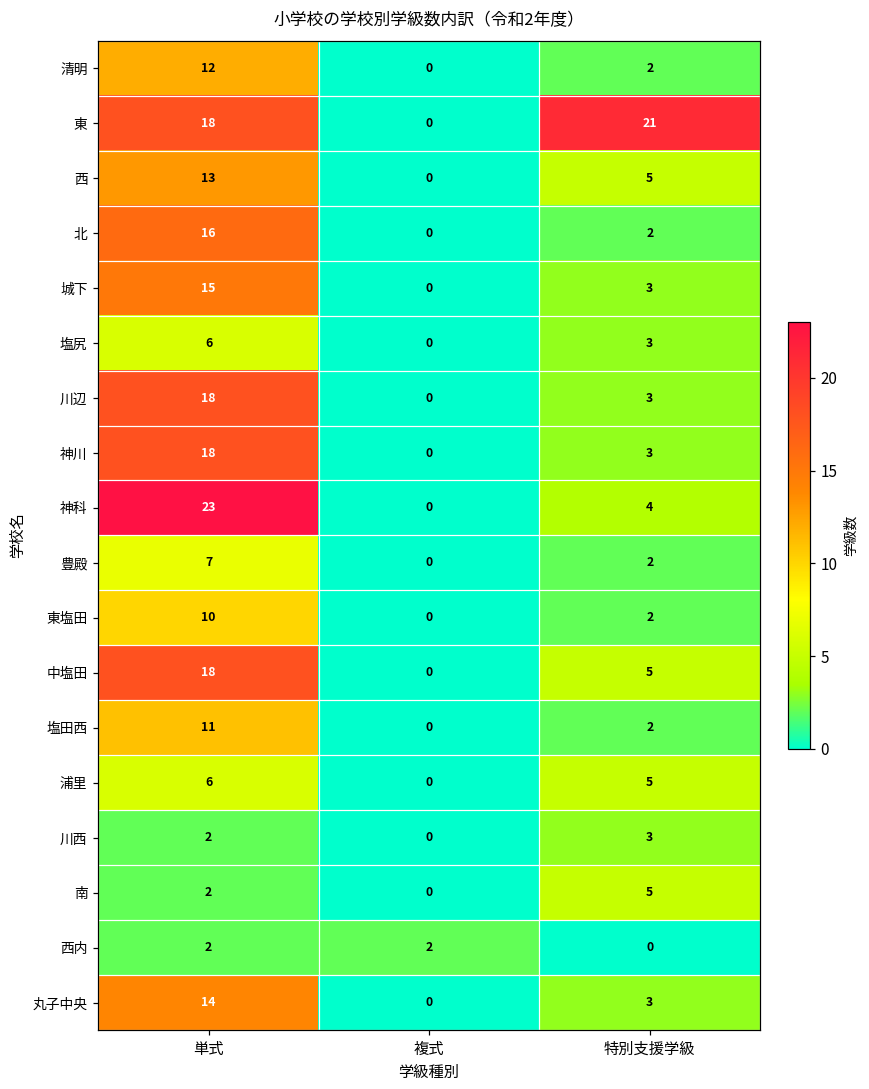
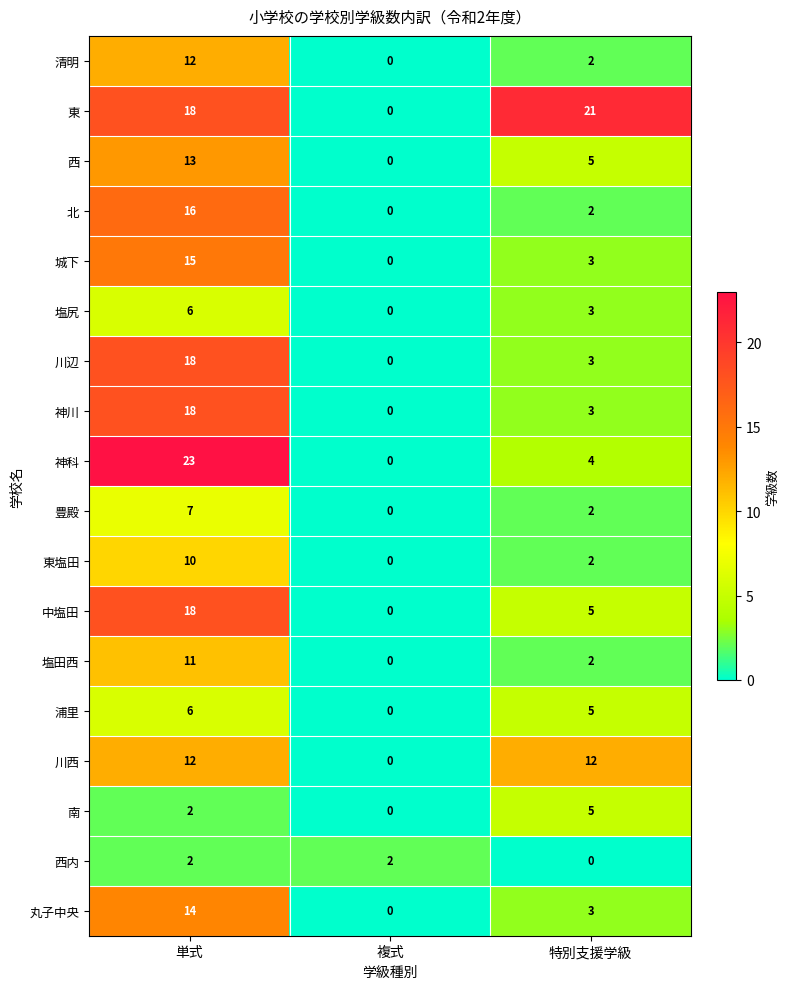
  {
    "清明": {
      "単式": 12,
      "複式": 0,
      "特別支援学級": 2
    },
    "東": {
      "単式": 18,
      "複式": 0,
      "特別支援学級": 21
    },
    "西": {
      "単式": 13,
      "複式": 0,
      "特別支援学級": 5
    },
    "北": {
      "単式": 16,
      "複式": 0,
      "特別支援学級": 2
    },
    "城下": {
      "単式": 15,
      "複式": 0,
      "特別支援学級": 3
    },
    "塩尻": {
      "単式": 6,
      "複式": 0,
      "特別支援学級": 3
    },
    "川辺": {
      "単式": 18,
      "複式": 0,
      "特別支援学級": 3
    },
    "神川": {
      "単式": 18,
      "複式": 0,
      "特別支援学級": 3
    },
    "神科": {
      "単式": 23,
      "複式": 0,
      "特別支援学級": 4
    },
    "豊殿": {
      "単式": 7,
      "複式": 0,
      "特別支援学級": 2
    },
    "東塩田": {
      "単式": 10,
      "複式": 0,
      "特別支援学級": 2
    },
    "中塩田": {
      "単式": 18,
      "複式": 0,
      "特別支援学級": 5
    },
    "塩田西": {
      "単式": 11,
      "複式": 0,
      "特別支援学級": 2
    },
    "浦里": {
      "単式": 6,
      "複式": 0,
      "特別支援学級": 5
    },
    "川西": {
-     "単式": 2,
+     "単式": 12,
      "複式": 0,
-     "特別支援学級": 3
+     "特別支援学級": 12
    },
    "南": {
      "単式": 2,
      "複式": 0,
      "特別支援学級": 5
    },
    "西内": {
      "単式": 2,
      "複式": 2,
      "特別支援学級": 0
    },
    "丸子中央": {
      "単式": 14,
      "複式": 0,
      "特別支援学級": 3
    }
  }
